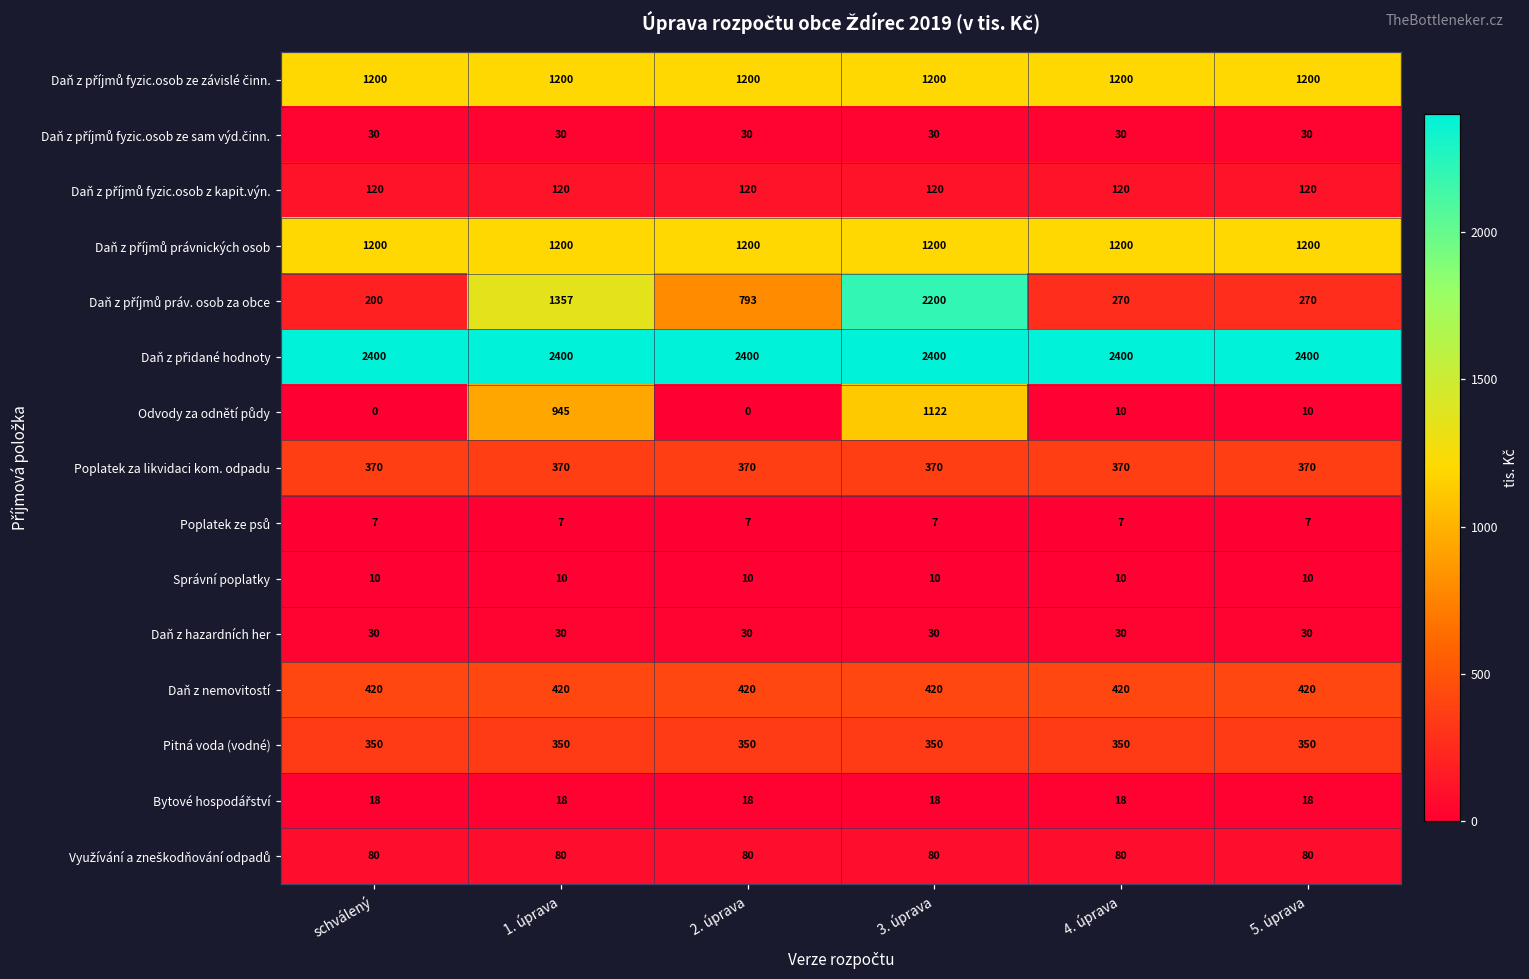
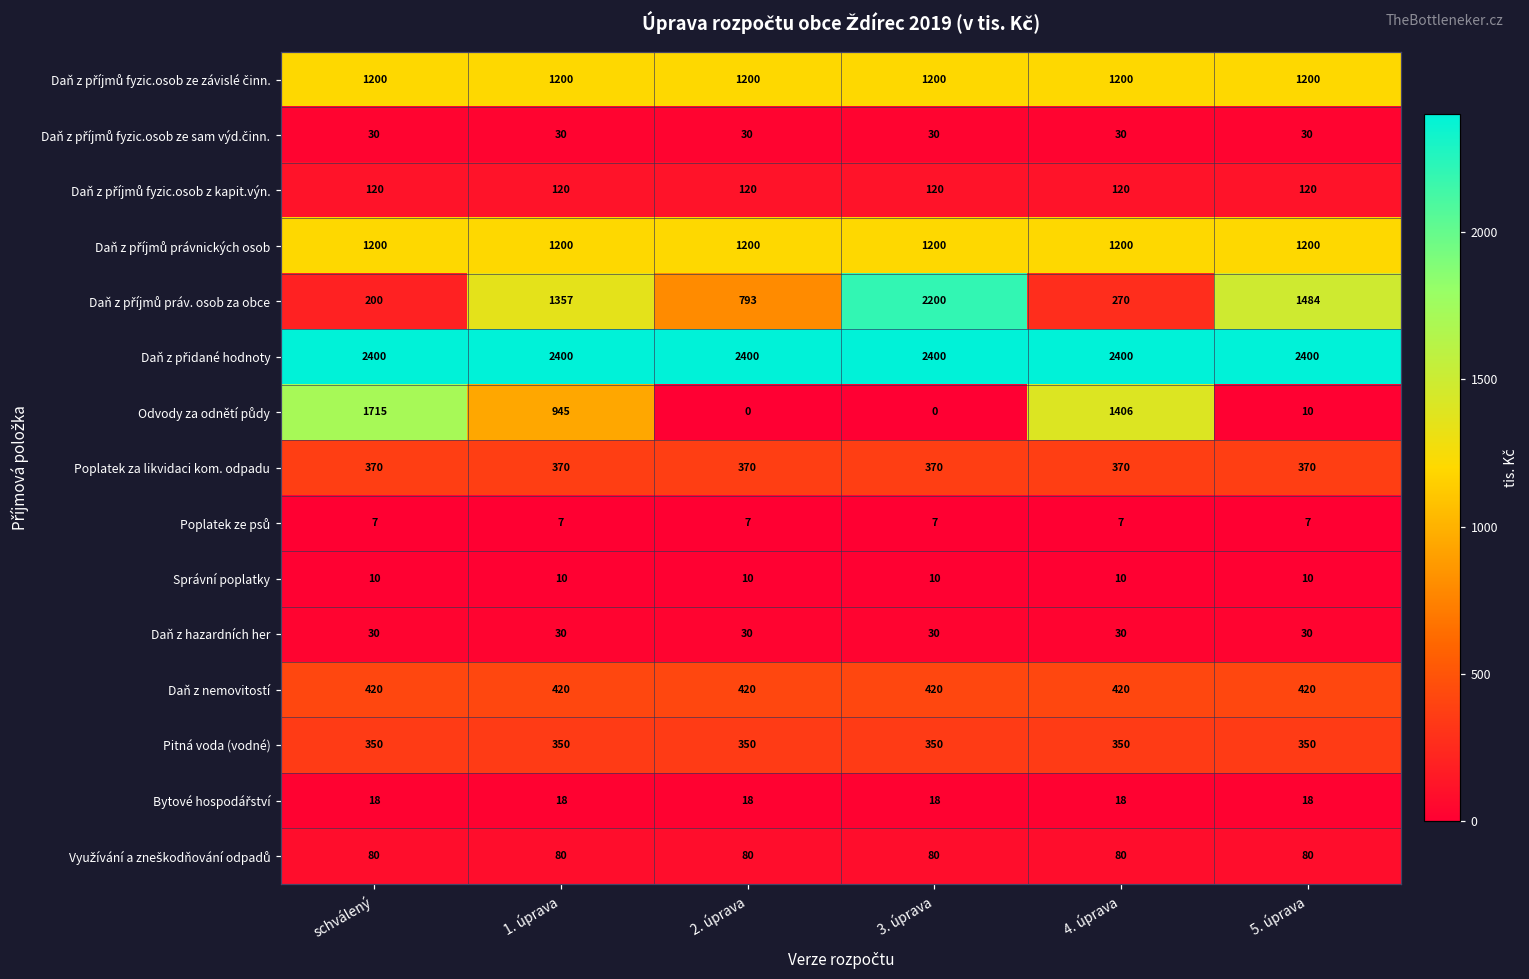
  {
    "Daň z příjmů fyzic.osob ze závislé činn.": {
      "schválený": 1200,
      "1. úprava": 1200,
      "2. úprava": 1200,
      "3. úprava": 1200,
      "4. úprava": 1200,
      "5. úprava": 1200
    },
    "Daň z příjmů fyzic.osob ze sam výd.činn.": {
      "schválený": 30,
      "1. úprava": 30,
      "2. úprava": 30,
      "3. úprava": 30,
      "4. úprava": 30,
      "5. úprava": 30
    },
    "Daň z příjmů fyzic.osob z kapit.výn.": {
      "schválený": 120,
      "1. úprava": 120,
      "2. úprava": 120,
      "3. úprava": 120,
      "4. úprava": 120,
      "5. úprava": 120
    },
    "Daň z příjmů právnických osob": {
      "schválený": 1200,
      "1. úprava": 1200,
      "2. úprava": 1200,
      "3. úprava": 1200,
      "4. úprava": 1200,
      "5. úprava": 1200
    },
    "Daň z příjmů práv. osob za obce": {
      "schválený": 200,
      "1. úprava": 1357,
      "2. úprava": 793,
      "3. úprava": 2200,
      "4. úprava": 270,
-     "5. úprava": 270
+     "5. úprava": 1484
    },
    "Daň z přidané hodnoty": {
      "schválený": 2400,
      "1. úprava": 2400,
      "2. úprava": 2400,
      "3. úprava": 2400,
      "4. úprava": 2400,
      "5. úprava": 2400
    },
    "Odvody za odnětí půdy": {
-     "schválený": 0,
+     "schválený": 1715,
      "1. úprava": 945,
      "2. úprava": 0,
-     "3. úprava": 1122,
-     "4. úprava": 10,
+     "3. úprava": 0,
+     "4. úprava": 1406,
      "5. úprava": 10
    },
    "Poplatek za likvidaci kom. odpadu": {
      "schválený": 370,
      "1. úprava": 370,
      "2. úprava": 370,
      "3. úprava": 370,
      "4. úprava": 370,
      "5. úprava": 370
    },
    "Poplatek ze psů": {
      "schválený": 7,
      "1. úprava": 7,
      "2. úprava": 7,
      "3. úprava": 7,
      "4. úprava": 7,
      "5. úprava": 7
    },
    "Správní poplatky": {
      "schválený": 10,
      "1. úprava": 10,
      "2. úprava": 10,
      "3. úprava": 10,
      "4. úprava": 10,
      "5. úprava": 10
    },
    "Daň z hazardních her": {
      "schválený": 30,
      "1. úprava": 30,
      "2. úprava": 30,
      "3. úprava": 30,
      "4. úprava": 30,
      "5. úprava": 30
    },
    "Daň z nemovitostí": {
      "schválený": 420,
      "1. úprava": 420,
      "2. úprava": 420,
      "3. úprava": 420,
      "4. úprava": 420,
      "5. úprava": 420
    },
    "Pitná voda (vodné)": {
      "schválený": 350,
      "1. úprava": 350,
      "2. úprava": 350,
      "3. úprava": 350,
      "4. úprava": 350,
      "5. úprava": 350
    },
    "Bytové hospodářství": {
      "schválený": 18,
      "1. úprava": 18,
      "2. úprava": 18,
      "3. úprava": 18,
      "4. úprava": 18,
      "5. úprava": 18
    },
    "Využívání a zneškodňování odpadů": {
      "schválený": 80,
      "1. úprava": 80,
      "2. úprava": 80,
      "3. úprava": 80,
      "4. úprava": 80,
      "5. úprava": 80
    }
  }
